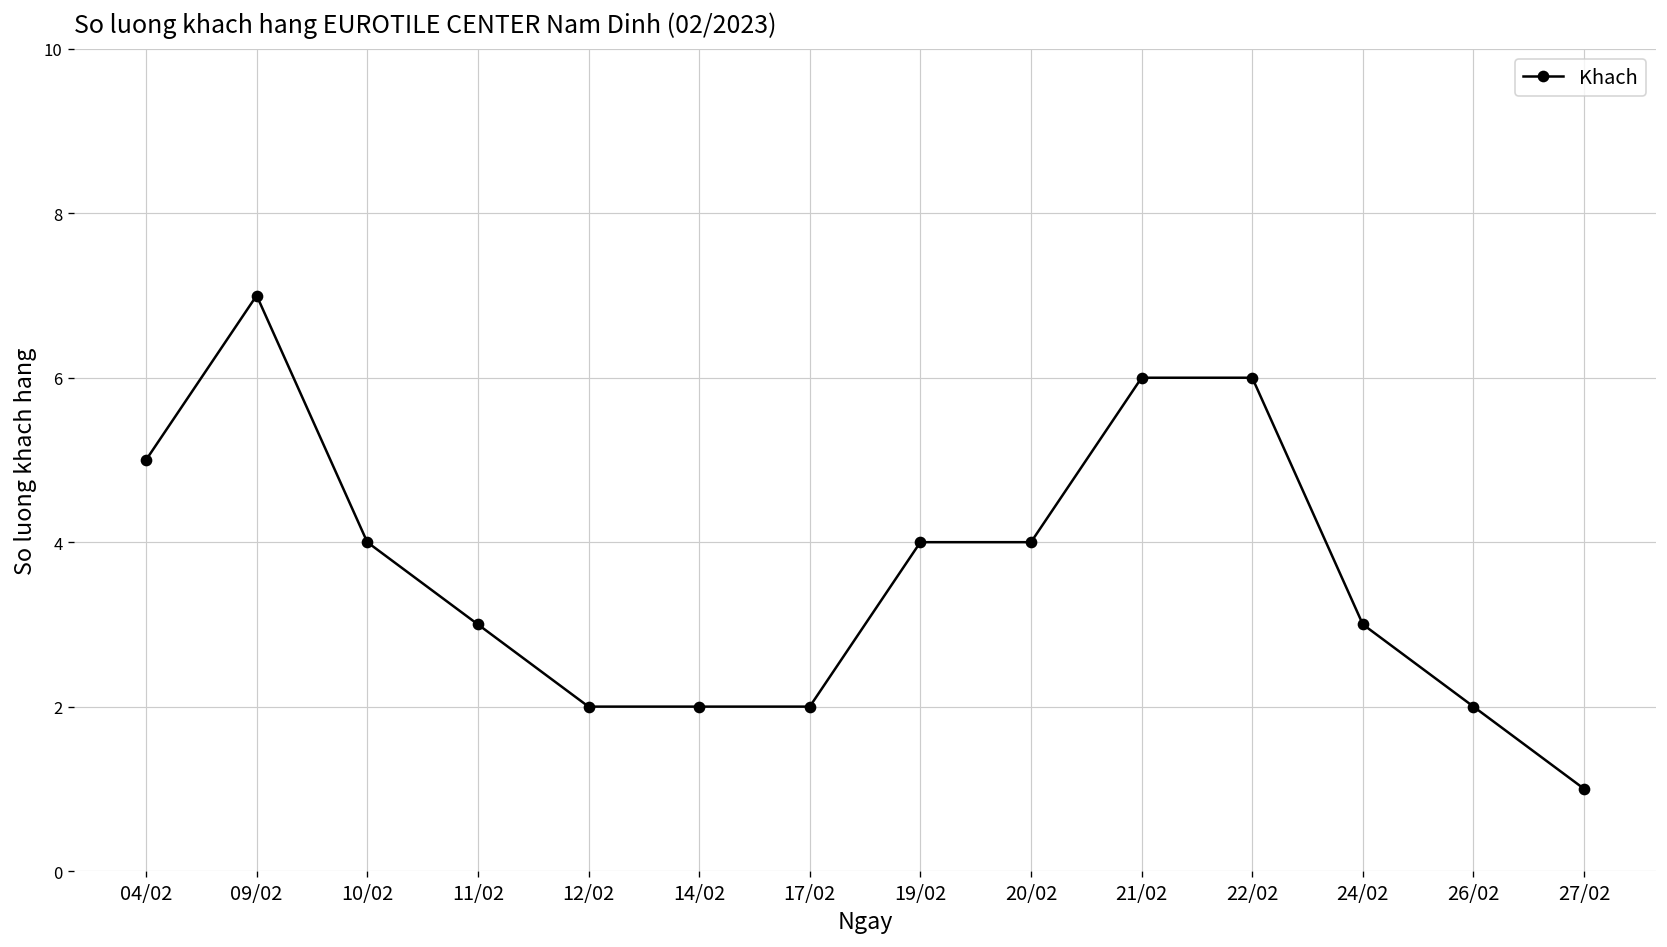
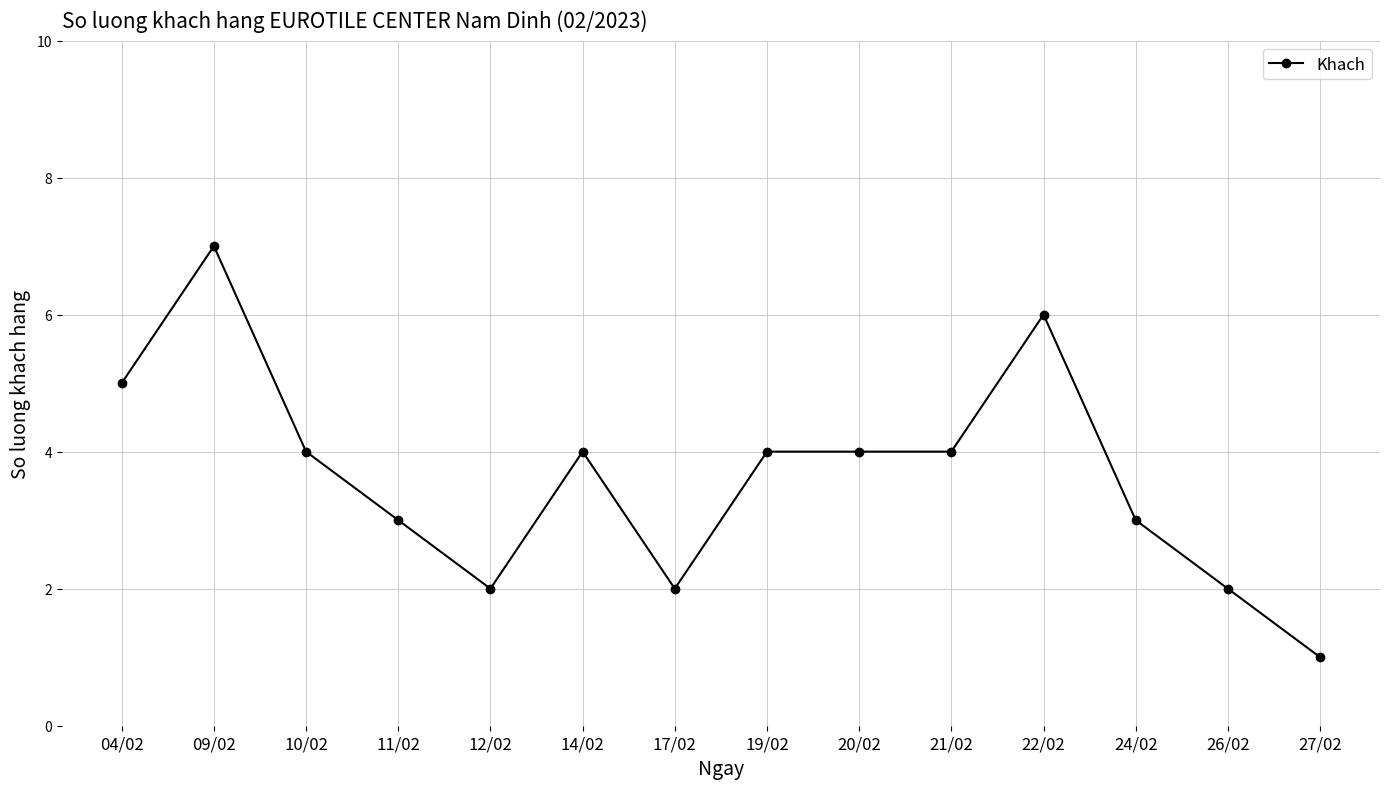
  {
    "04/02": 5,
    "09/02": 7,
    "10/02": 4,
    "11/02": 3,
    "12/02": 2,
-   "14/02": 2,
+   "14/02": 4,
    "17/02": 2,
    "19/02": 4,
    "20/02": 4,
-   "21/02": 6,
+   "21/02": 4,
    "22/02": 6,
    "24/02": 3,
    "26/02": 2,
    "27/02": 1
  }
